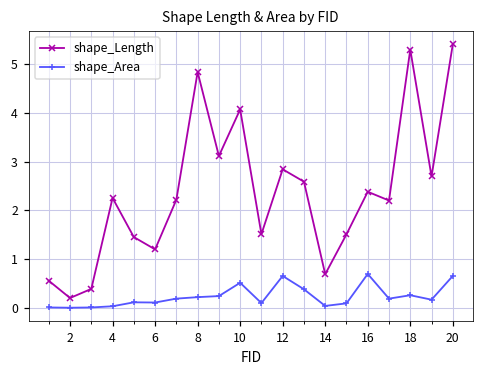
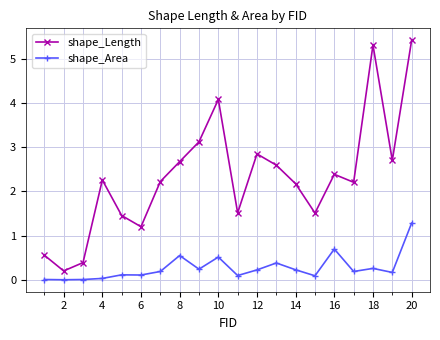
  {
    "shape_Length": {
      "2": 0.2,
      "4": 2.3,
      "6": 1.2,
-     "8": 4.8,
+     "8": 2.7,
      "10": 4.1,
      "12": 2.8,
-     "14": 0.7,
+     "14": 2.2,
      "16": 2.4,
      "18": 5.3,
      "20": 5.4
    },
    "shape_Area": {
      "2": 0.0,
      "4": 0.0,
      "6": 0.1,
-     "8": 0.2,
+     "8": 0.5,
      "10": 0.5,
-     "12": 0.7,
-     "14": 0.0,
+     "12": 0.2,
+     "14": 0.2,
      "16": 0.7,
      "18": 0.3,
-     "20": 0.7
+     "20": 1.3
    }
  }
